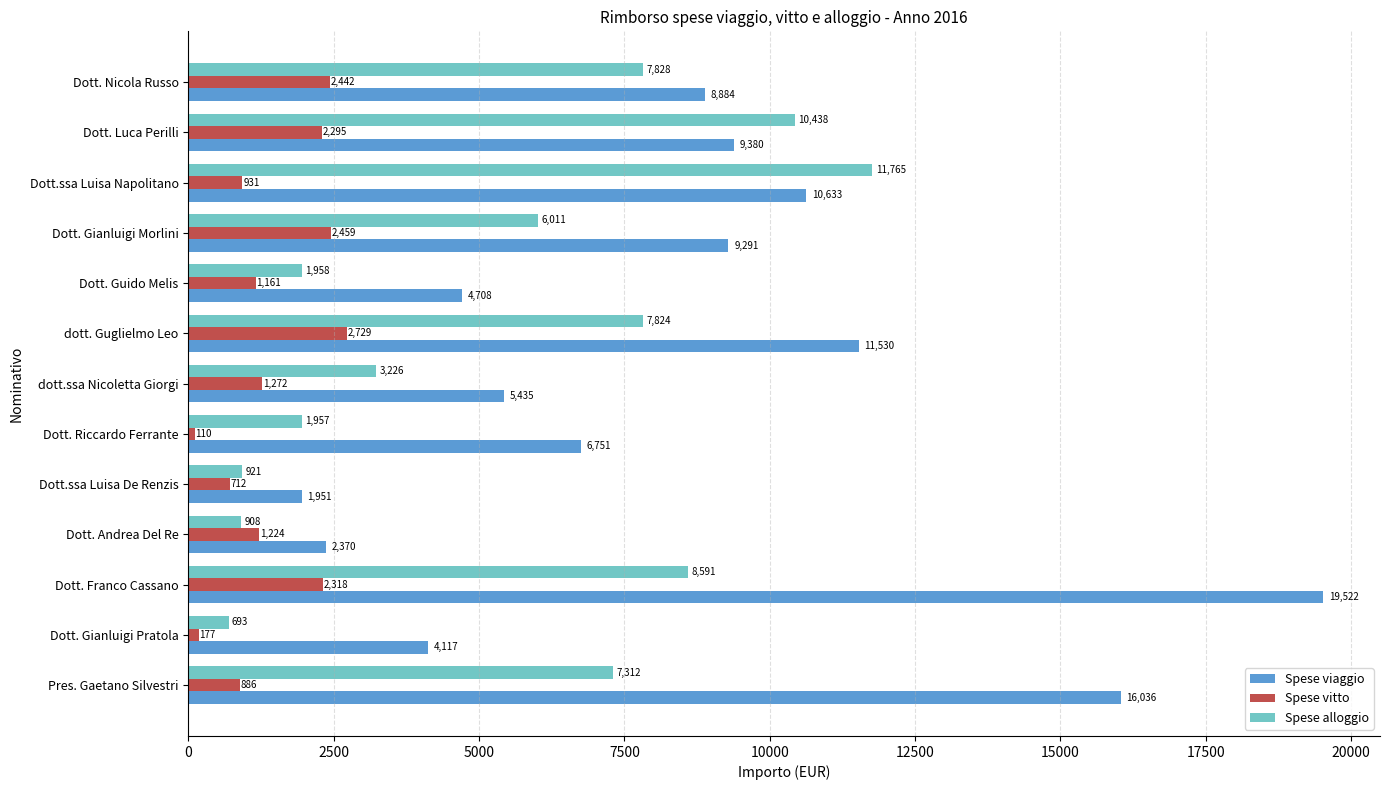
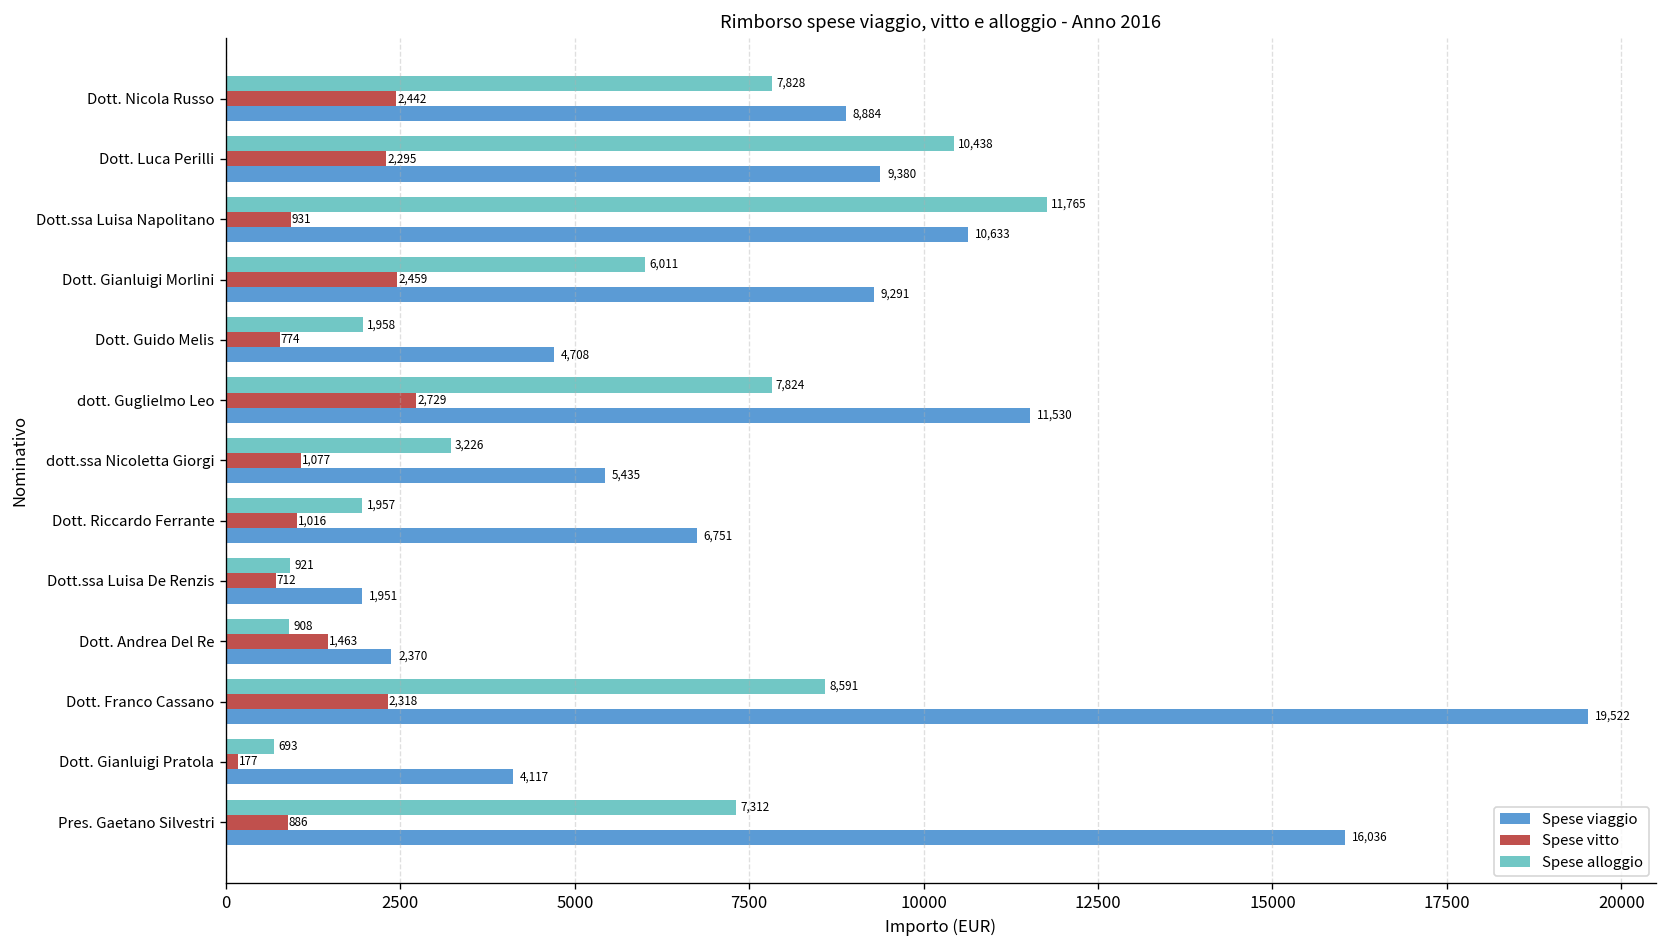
  {
    "Spese vitto": {
      "Dott. Nicola Russo": "2,442",
      "Dott. Luca Perilli": "2,295",
      "Dott.ssa Luisa Napolitano": "931",
      "Dott. Gianluigi Morlini": "2,459",
-     "Dott. Guido Melis": "1,161",
+     "Dott. Guido Melis": "774",
      "dott. Guglielmo Leo": "2,729",
-     "dott.ssa Nicoletta Giorgi": "1,272",
-     "Dott. Riccardo Ferrante": "110",
+     "dott.ssa Nicoletta Giorgi": "1,077",
+     "Dott. Riccardo Ferrante": "1,016",
      "Dott.ssa Luisa De Renzis": "712",
-     "Dott. Andrea Del Re": "1,224",
+     "Dott. Andrea Del Re": "1,463",
      "Dott. Franco Cassano": "2,318",
      "Dott. Gianluigi Pratola": "177",
      "Pres. Gaetano Silvestri": "886"
    }
  }
